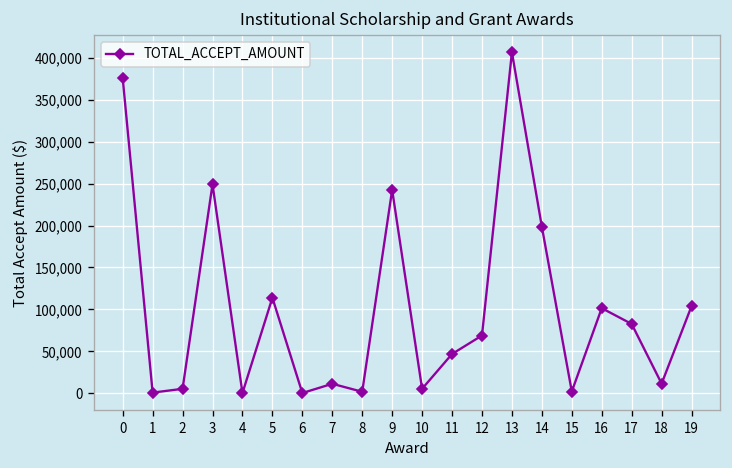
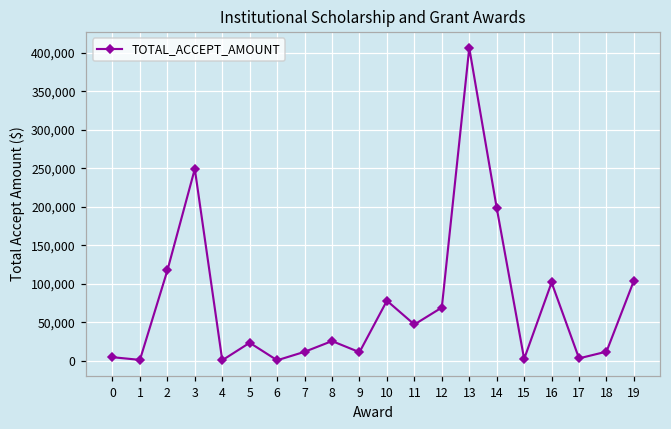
  {
-   "0": "380,000",
+   "0": "0",
    "1": "0",
-   "2": "10,000",
+   "2": "120,000",
    "3": "250,000",
    "4": "0",
-   "5": "110,000",
+   "5": "20,000",
    "6": "0",
    "7": "10,000",
-   "8": "0",
-   "9": "240,000",
-   "10": "10,000",
+   "8": "30,000",
+   "9": "10,000",
+   "10": "80,000",
    "11": "50,000",
    "12": "70,000",
    "13": "410,000",
    "14": "200,000",
    "15": "0",
    "16": "100,000",
-   "17": "80,000",
+   "17": "0",
    "18": "10,000",
    "19": "100,000"
  }
